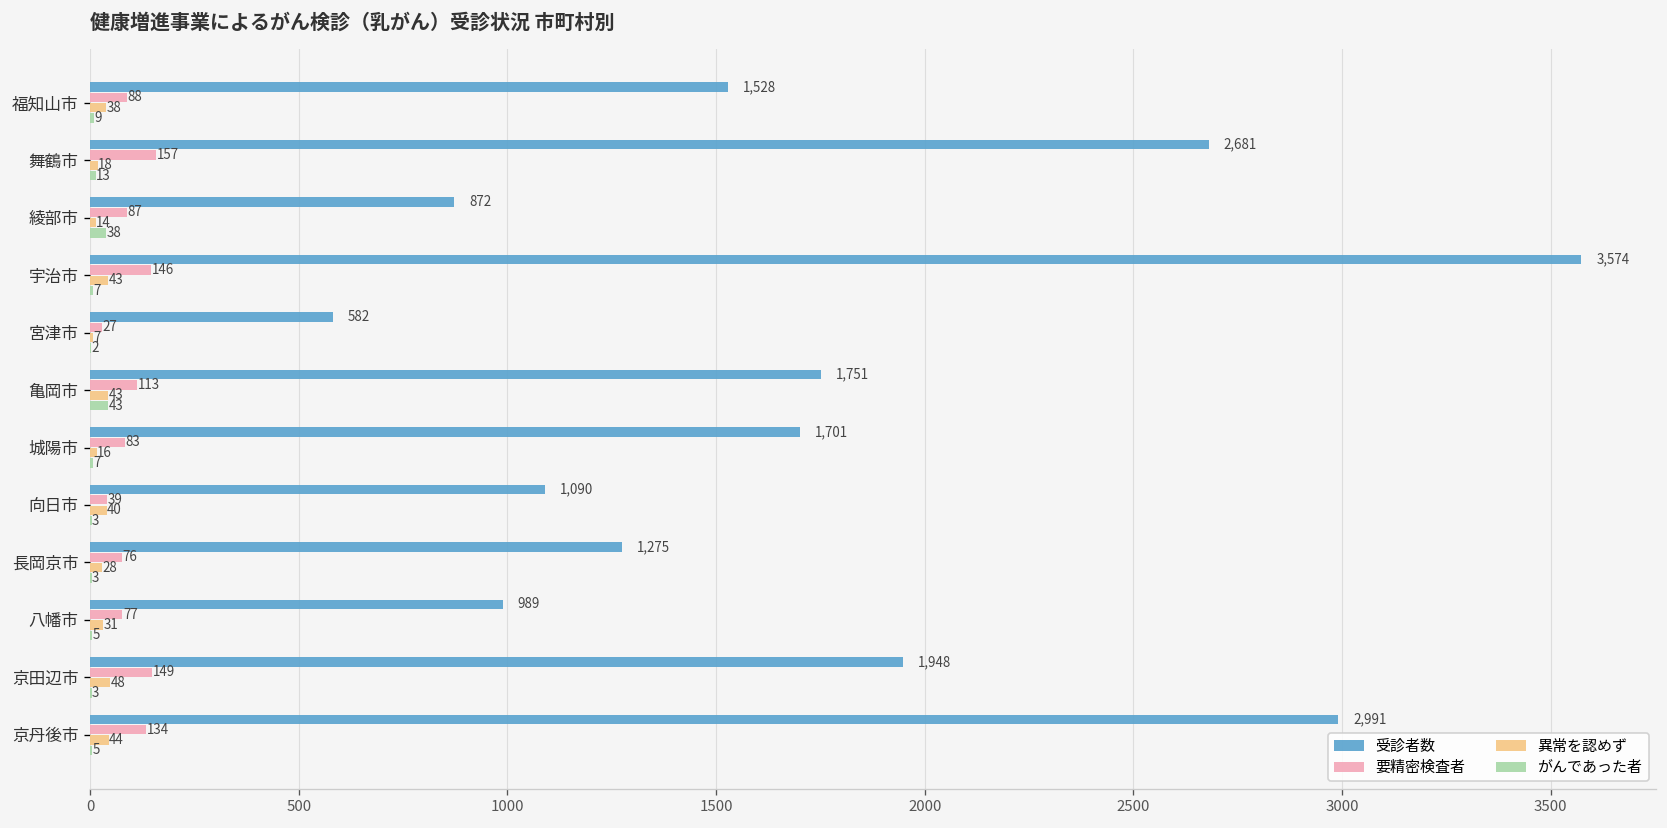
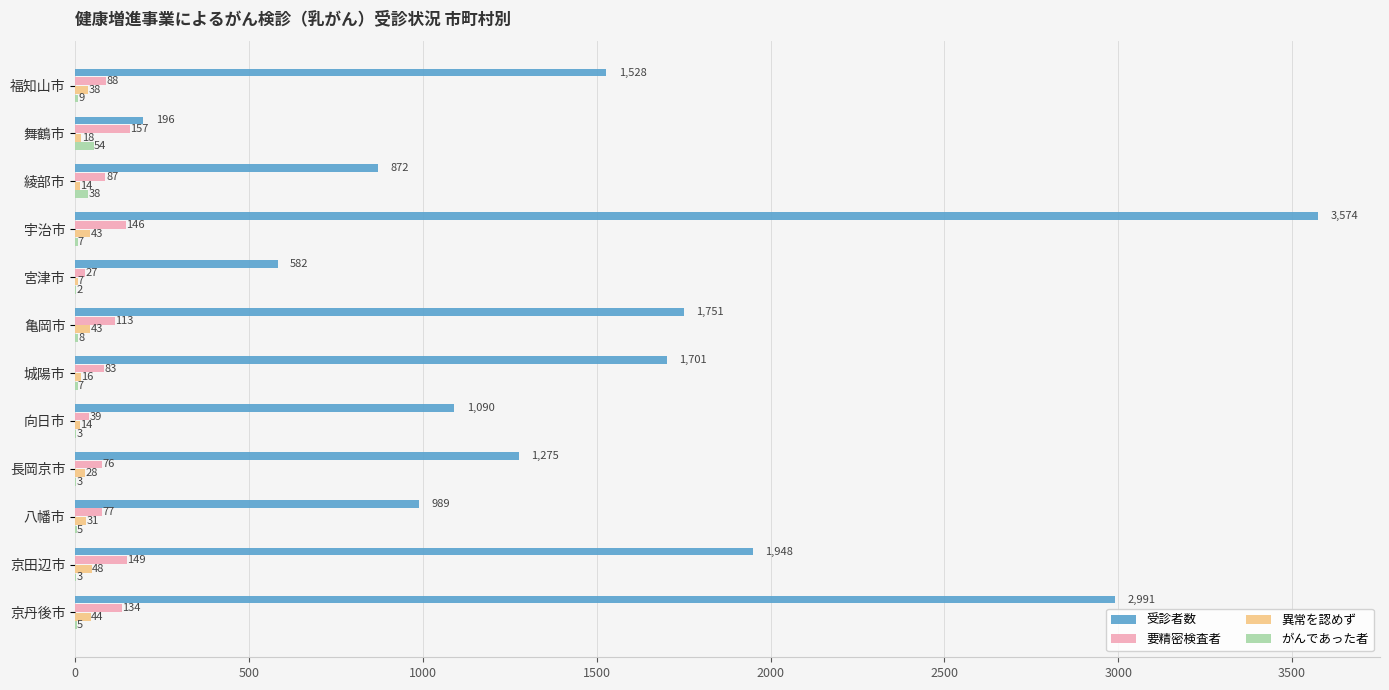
  {
    "受診者数": {
      "福知山市": "1,528",
-     "舞鶴市": "2,681",
+     "舞鶴市": "196",
      "綾部市": "872",
      "宇治市": "3,574",
      "宮津市": "582",
      "亀岡市": "1,751",
      "城陽市": "1,701",
      "向日市": "1,090",
      "長岡京市": "1,275",
      "八幡市": "989",
      "京田辺市": "1,948",
      "京丹後市": "2,991"
    },
    "要精密検査者": {
      "福知山市": "88",
      "舞鶴市": "157",
      "綾部市": "87",
      "宇治市": "146",
      "宮津市": "27",
      "亀岡市": "113",
      "城陽市": "83",
      "向日市": "39",
      "長岡京市": "76",
      "八幡市": "77",
      "京田辺市": "149",
      "京丹後市": "134"
    },
    "異常を認めず": {
      "福知山市": "38",
      "舞鶴市": "18",
      "綾部市": "14",
      "宇治市": "43",
      "宮津市": "7",
      "亀岡市": "43",
      "城陽市": "16",
-     "向日市": "40",
+     "向日市": "14",
      "長岡京市": "28",
      "八幡市": "31",
      "京田辺市": "48",
      "京丹後市": "44"
    },
    "がんであった者": {
      "福知山市": "9",
-     "舞鶴市": "13",
+     "舞鶴市": "54",
      "綾部市": "38",
      "宇治市": "7",
      "宮津市": "2",
-     "亀岡市": "43",
+     "亀岡市": "8",
      "城陽市": "7",
      "向日市": "3",
      "長岡京市": "3",
      "八幡市": "5",
      "京田辺市": "3",
      "京丹後市": "5"
    }
  }
